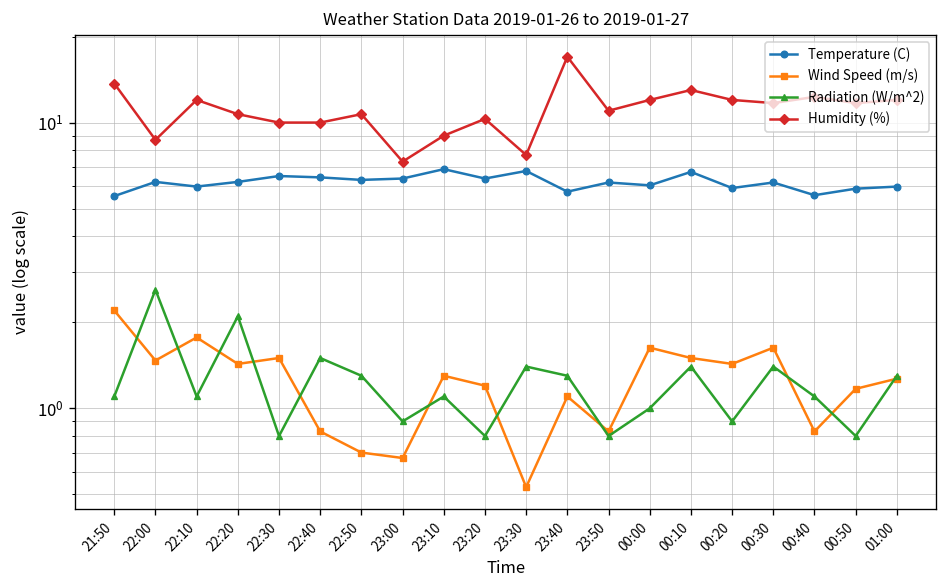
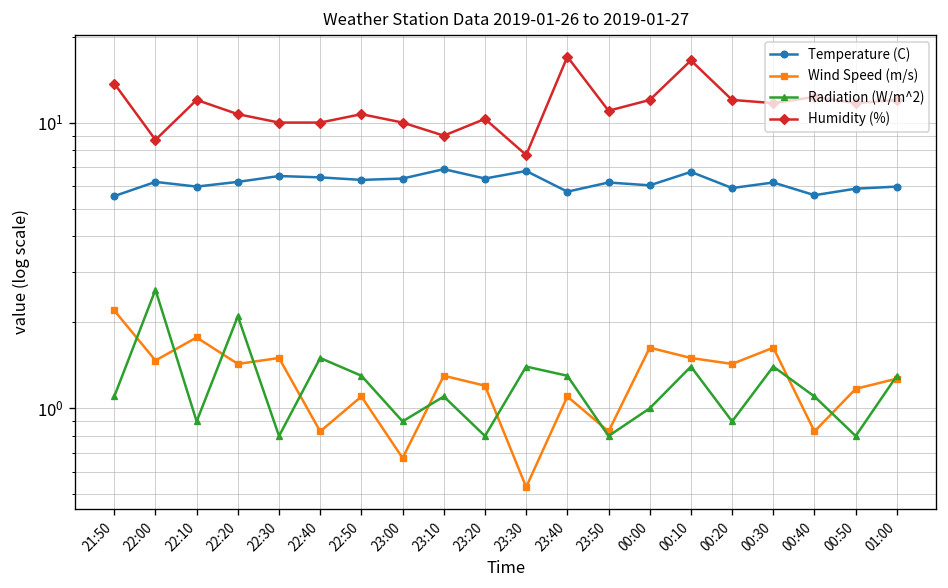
  {
    "Temperature (C)": {
      "21:50": 5.5,
      "22:00": 6.2,
      "22:10": 6.0,
      "22:20": 6.2,
      "22:30": 6.5,
      "22:40": 6.4,
      "22:50": 6.3,
      "23:00": 6.4,
      "23:10": 6.9,
      "23:20": 6.4,
      "23:30": 6.8,
      "23:40": 5.7,
      "23:50": 6.2,
      "00:00": 6.0,
      "00:10": 6.7,
      "00:20": 5.9,
      "00:30": 6.2,
      "00:40": 5.6,
      "00:50": 5.9,
      "01:00": 6.0
    },
    "Wind Speed (m/s)": {
      "21:50": 2.2,
      "22:00": 1.5,
      "22:10": 1.8,
      "22:20": 1.4,
      "22:30": 1.5,
      "22:40": 0.83,
-     "22:50": 0.7,
+     "22:50": 1.1,
      "23:00": 0.67,
      "23:10": 1.3,
      "23:20": 1.2,
      "23:30": 0.53,
      "23:40": 1.1,
      "23:50": 0.83,
      "00:00": 1.6,
      "00:10": 1.5,
      "00:20": 1.4,
      "00:30": 1.6,
      "00:40": 0.83,
      "00:50": 1.2
    },
    "Radiation (W/m^2)": {
      "21:50": 1.1,
      "22:00": 2.6,
-     "22:10": 1.1,
+     "22:10": 0.9,
      "22:20": 2.1,
      "22:30": 0.8,
      "22:40": 1.5,
      "22:50": 1.3,
      "23:00": 0.9,
      "23:10": 1.1,
      "23:20": 0.8,
      "23:30": 1.4,
      "23:40": 1.3,
      "23:50": 0.8,
      "00:00": 1.0,
      "00:10": 1.4,
      "00:20": 0.9,
      "00:30": 1.4,
      "00:40": 1.1,
      "00:50": 0.8
    },
    "Humidity (%)": {
      "21:50": 14,
      "22:00": 8.7,
      "22:10": 12,
      "22:20": 11,
      "22:30": 10.0,
      "22:40": 10.0,
      "22:50": 11,
-     "23:00": 7.3,
+     "23:00": 10.0,
      "23:10": 9.0,
      "23:20": 10.3,
      "23:30": 7.7,
      "23:40": 17,
      "23:50": 11,
      "00:00": 12,
-     "00:10": 13,
+     "00:10": 17,
      "00:20": 12
    }
  }
